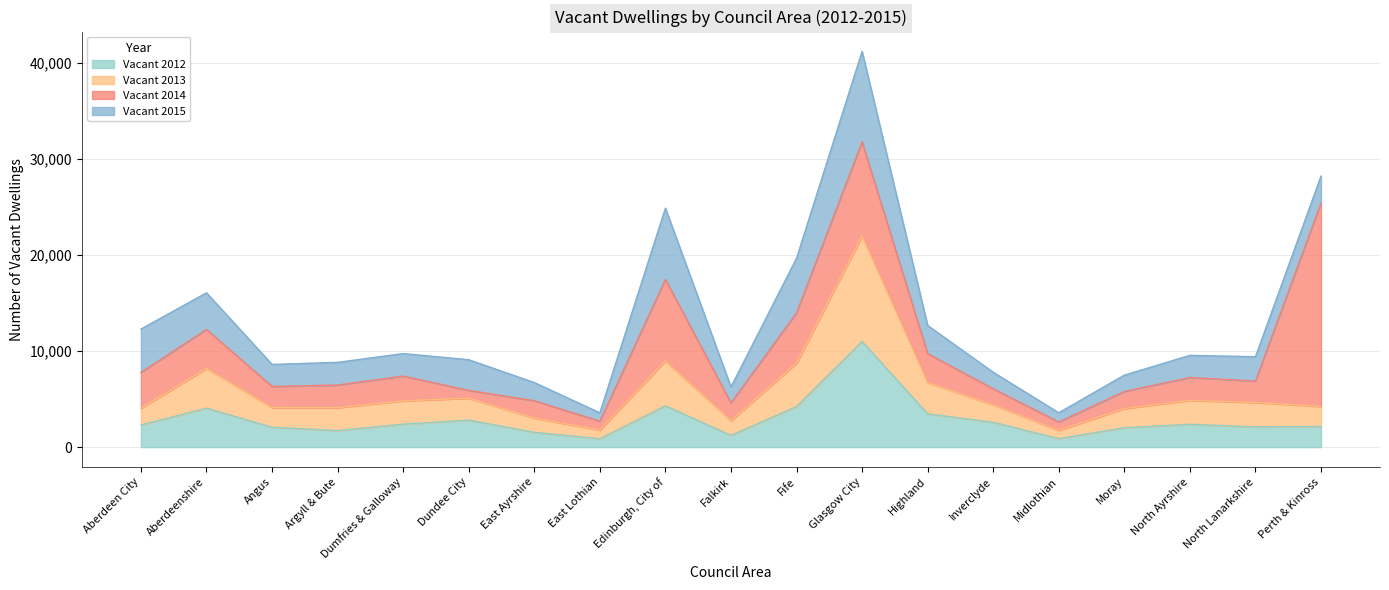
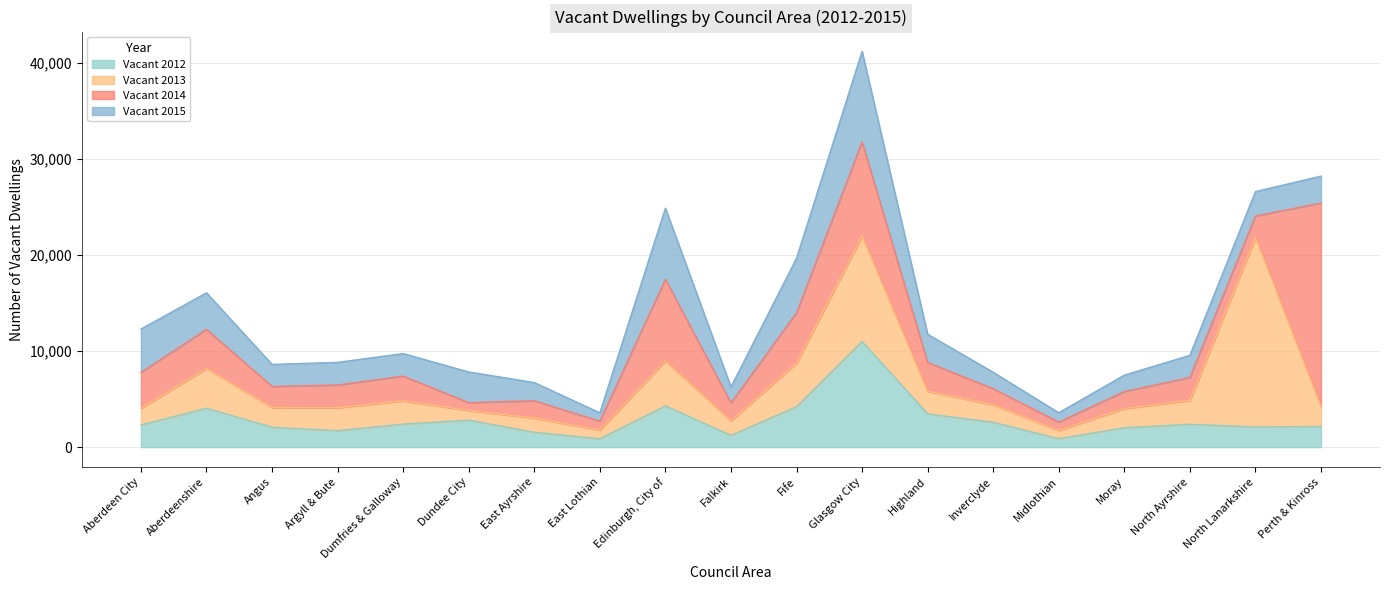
  {
    "Vacant 2013": {
      "Aberdeen City": "2,000",
      "Aberdeenshire": "4,000",
      "Angus": "2,000",
      "Argyll & Bute": "2,000",
      "Dumfries & Galloway": "2,000",
-     "Dundee City": "2,000",
+     "Dundee City": "1,000",
      "East Ayrshire": "1,000",
      "East Lothian": "1,000",
      "Edinburgh, City of": "5,000",
      "Falkirk": "2,000",
      "Fife": "5,000",
      "Glasgow City": "11,000",
-     "Highland": "3,000",
+     "Highland": "2,000",
      "Inverclyde": "2,000",
      "Midlothian": "1,000",
      "Moray": "2,000",
      "North Ayrshire": "2,000",
-     "North Lanarkshire": "3,000",
+     "North Lanarkshire": "20,000",
      "Perth & Kinross": "2,000"
    },
    "Vacant 2014": {
      "Aberdeen City": "4,000",
      "Aberdeenshire": "4,000",
      "Angus": "2,000",
      "Argyll & Bute": "2,000",
      "Dumfries & Galloway": "3,000",
      "Dundee City": "1,000",
      "East Ayrshire": "2,000",
      "East Lothian": "1,000",
      "Edinburgh, City of": "8,000",
      "Falkirk": "2,000",
      "Fife": "5,000",
      "Glasgow City": "10,000",
      "Highland": "3,000",
      "Inverclyde": "2,000",
      "Midlothian": "1,000",
      "Moray": "2,000",
      "North Ayrshire": "2,000",
      "North Lanarkshire": "2,000",
      "Perth & Kinross": "21,000"
    }
  }
